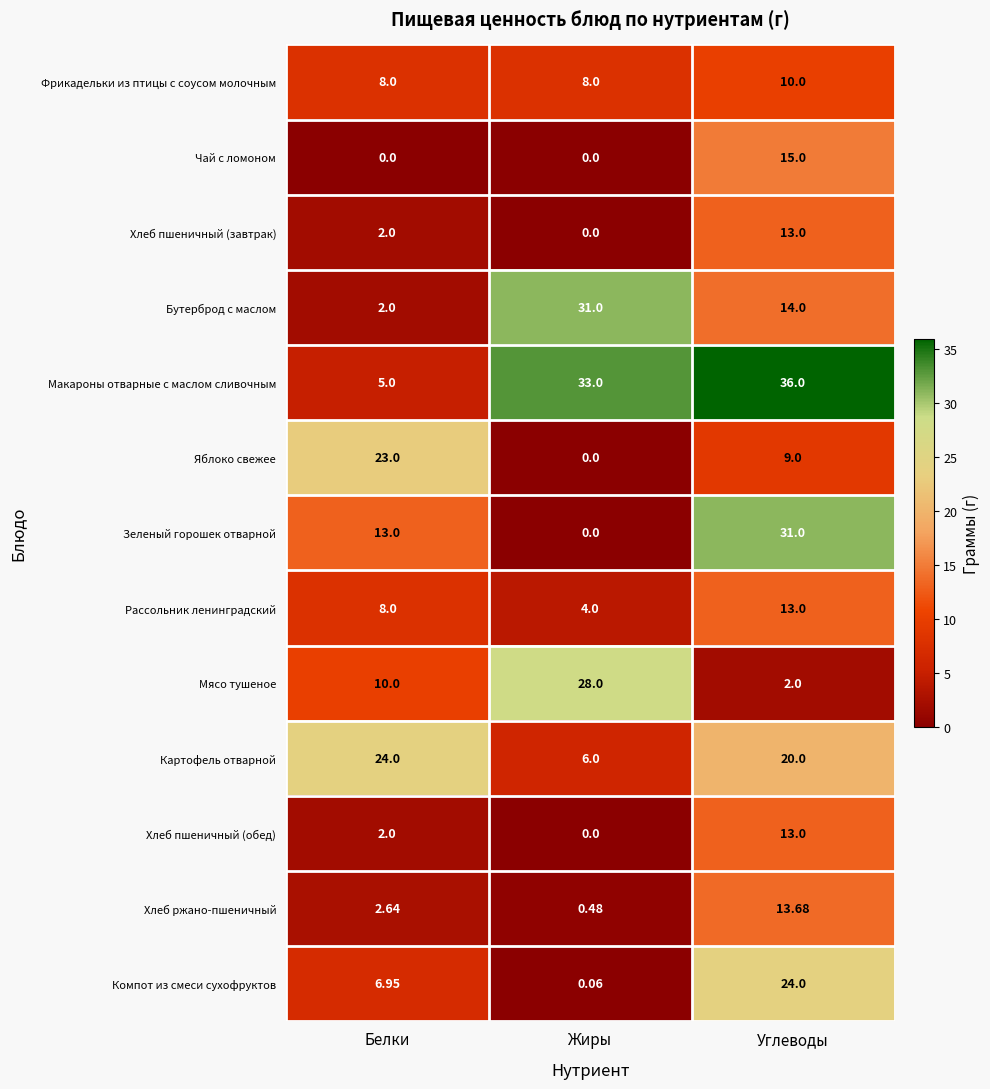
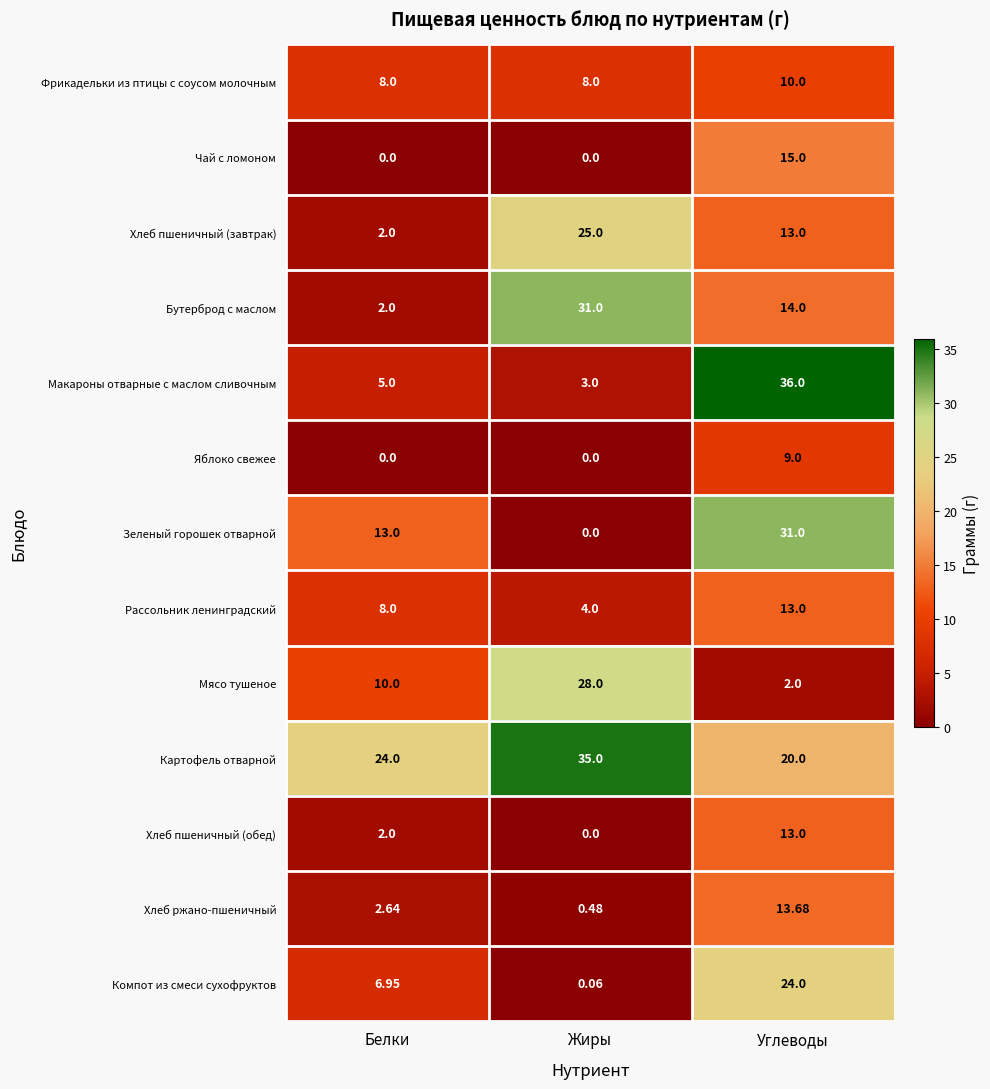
  {
    "Фрикадельки из птицы с соусом молочным": {
      "Белки": 8.0,
      "Жиры": 8.0,
      "Углеводы": 10.0
    },
    "Чай с ломоном": {
      "Белки": 0.0,
      "Жиры": 0.0,
      "Углеводы": 15.0
    },
    "Хлеб пшеничный (завтрак)": {
      "Белки": 2.0,
-     "Жиры": 0.0,
+     "Жиры": 25.0,
      "Углеводы": 13.0
    },
    "Бутерброд с маслом": {
      "Белки": 2.0,
      "Жиры": 31.0,
      "Углеводы": 14.0
    },
    "Макароны отварные с маслом сливочным": {
      "Белки": 5.0,
-     "Жиры": 33.0,
+     "Жиры": 3.0,
      "Углеводы": 36.0
    },
    "Яблоко свежее": {
-     "Белки": 23.0,
+     "Белки": 0.0,
      "Жиры": 0.0,
      "Углеводы": 9.0
    },
    "Зеленый горошек отварной": {
      "Белки": 13.0,
      "Жиры": 0.0,
      "Углеводы": 31.0
    },
    "Рассольник ленинградский": {
      "Белки": 8.0,
      "Жиры": 4.0,
      "Углеводы": 13.0
    },
    "Мясо тушеное": {
      "Белки": 10.0,
      "Жиры": 28.0,
      "Углеводы": 2.0
    },
    "Картофель отварной": {
      "Белки": 24.0,
-     "Жиры": 6.0,
+     "Жиры": 35.0,
      "Углеводы": 20.0
    },
    "Хлеб пшеничный (обед)": {
      "Белки": 2.0,
      "Жиры": 0.0,
      "Углеводы": 13.0
    },
    "Хлеб ржано-пшеничный": {
      "Белки": 2.64,
      "Жиры": 0.48,
      "Углеводы": 13.68
    },
    "Компот из смеси сухофруктов": {
      "Белки": 6.95,
      "Жиры": 0.06,
      "Углеводы": 24.0
    }
  }
